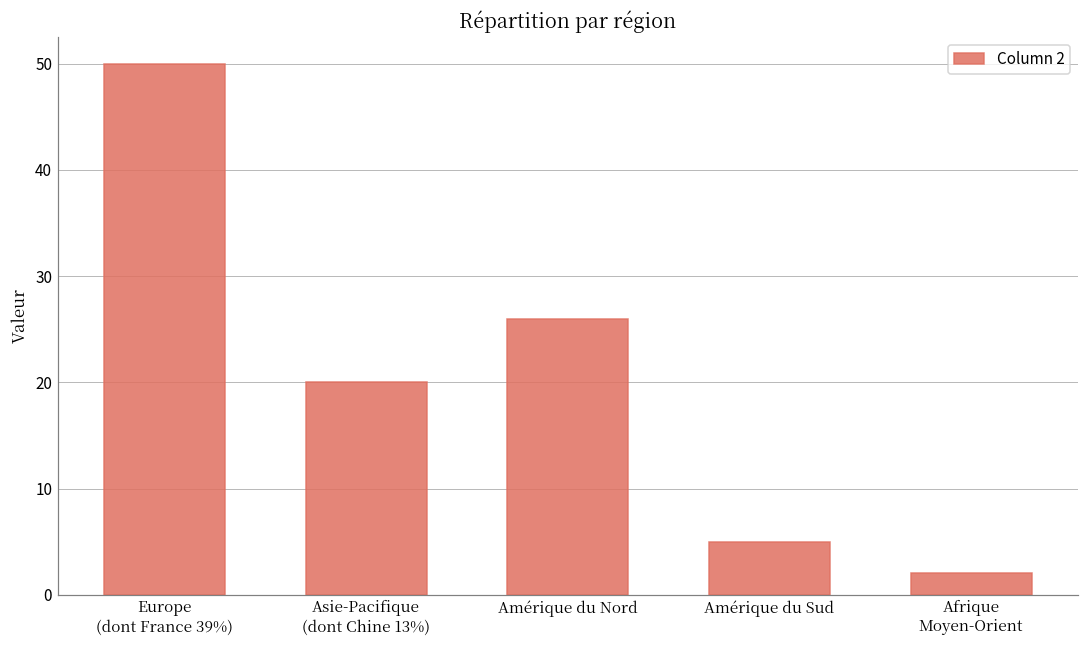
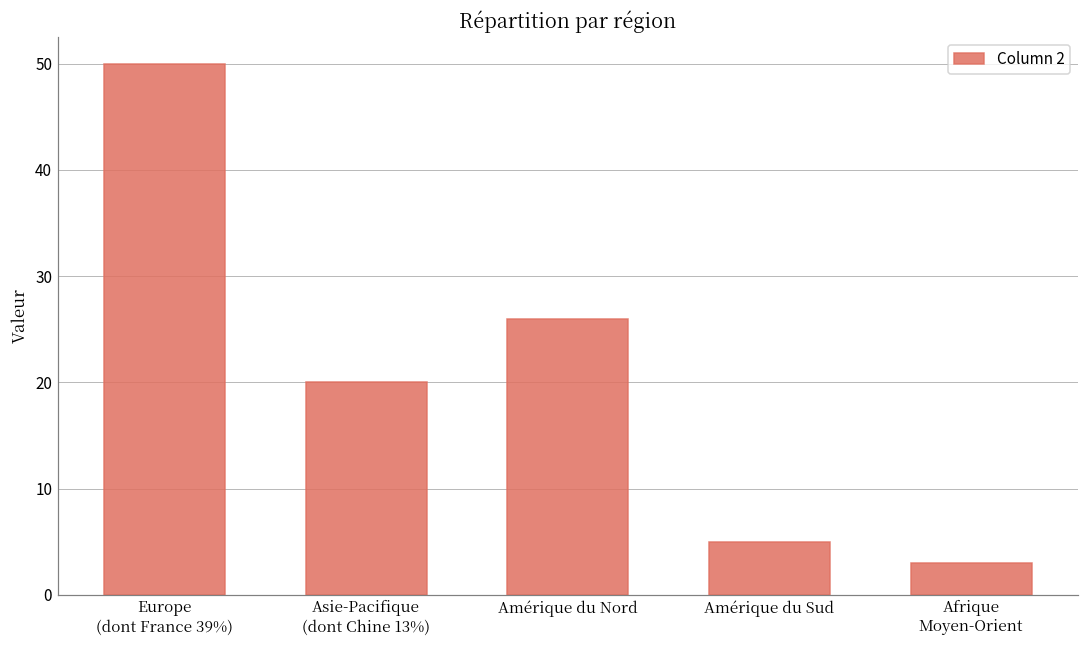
  {
    "Europe (dont France 39%)": 50,
    "Asie-Pacifique (dont Chine 13%)": 20,
    "Amérique du Nord": 26,
    "Amérique du Sud": 5,
-   "Afrique Moyen-Orient": 2
+   "Afrique Moyen-Orient": 3
  }
